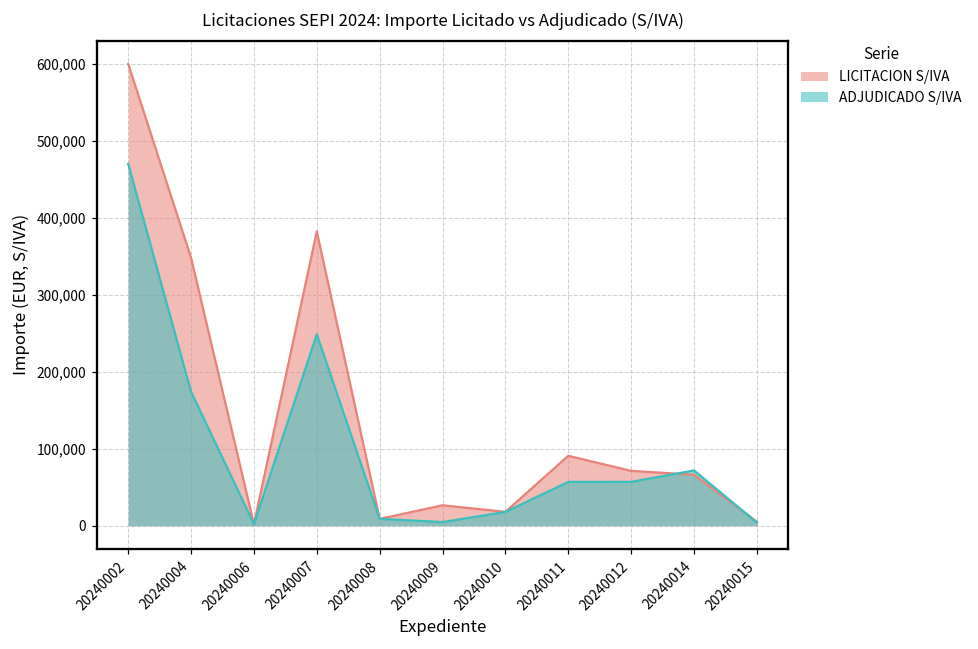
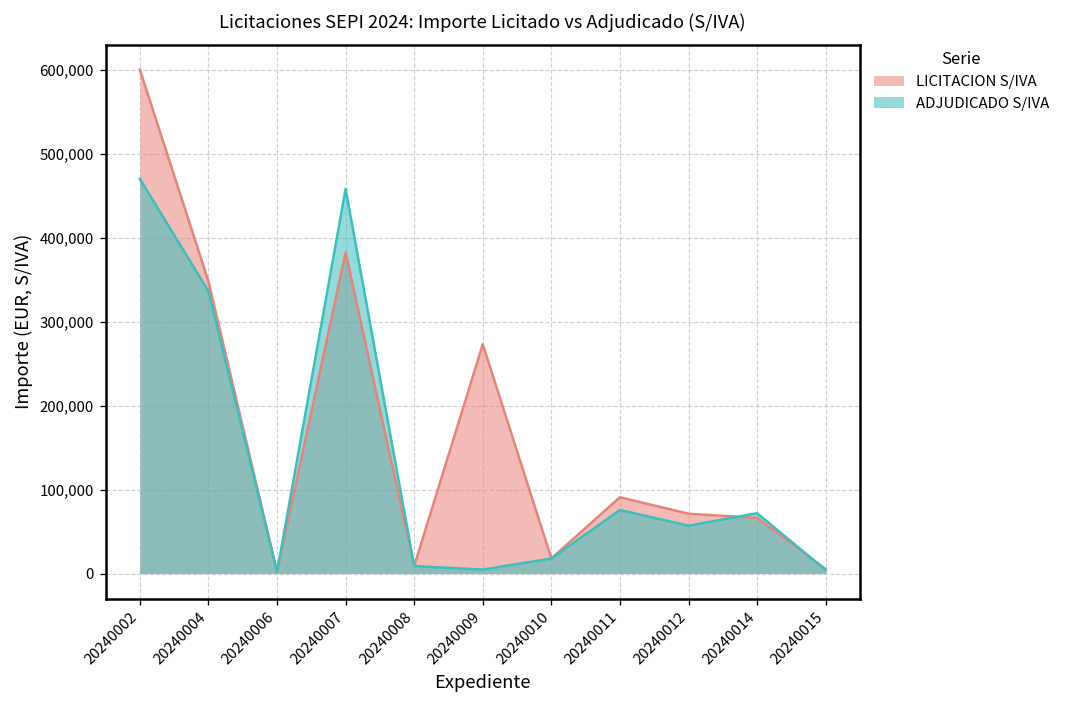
  {
    "LICITACION S/IVA": {
      "20240002": "600,000",
      "20240004": "350,000",
      "20240007": "380,000",
-     "20240009": "30,000",
+     "20240009": "270,000",
      "20240011": "90,000",
      "20240012": "70,000",
      "20240014": "70,000"
    },
    "ADJUDICADO S/IVA": {
      "20240002": "470,000",
-     "20240004": "170,000",
-     "20240007": "250,000",
+     "20240004": "340,000",
+     "20240007": "460,000",
      "20240009": "0",
-     "20240011": "60,000",
+     "20240011": "80,000",
      "20240012": "60,000",
      "20240014": "70,000"
    }
  }
